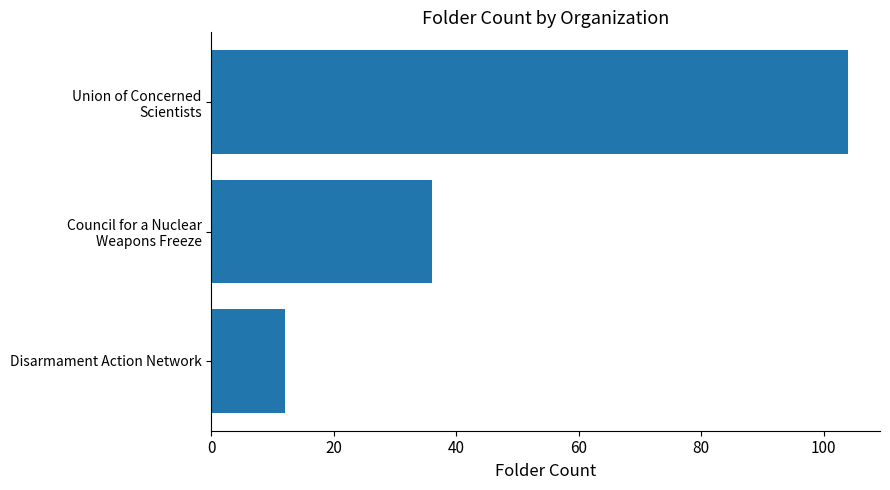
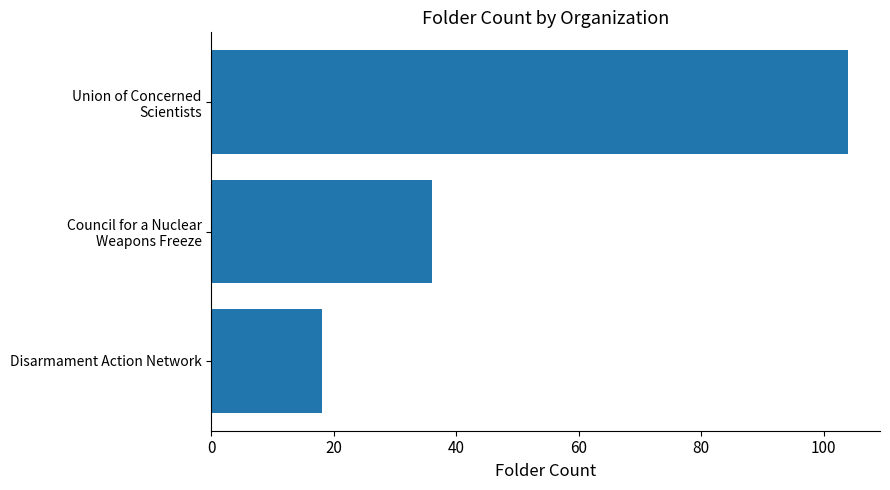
  {
    "Union of Concerned Scientists": 104,
    "Council for a Nuclear Weapons Freeze": 36,
-   "Disarmament Action Network": 12
+   "Disarmament Action Network": 18
  }
